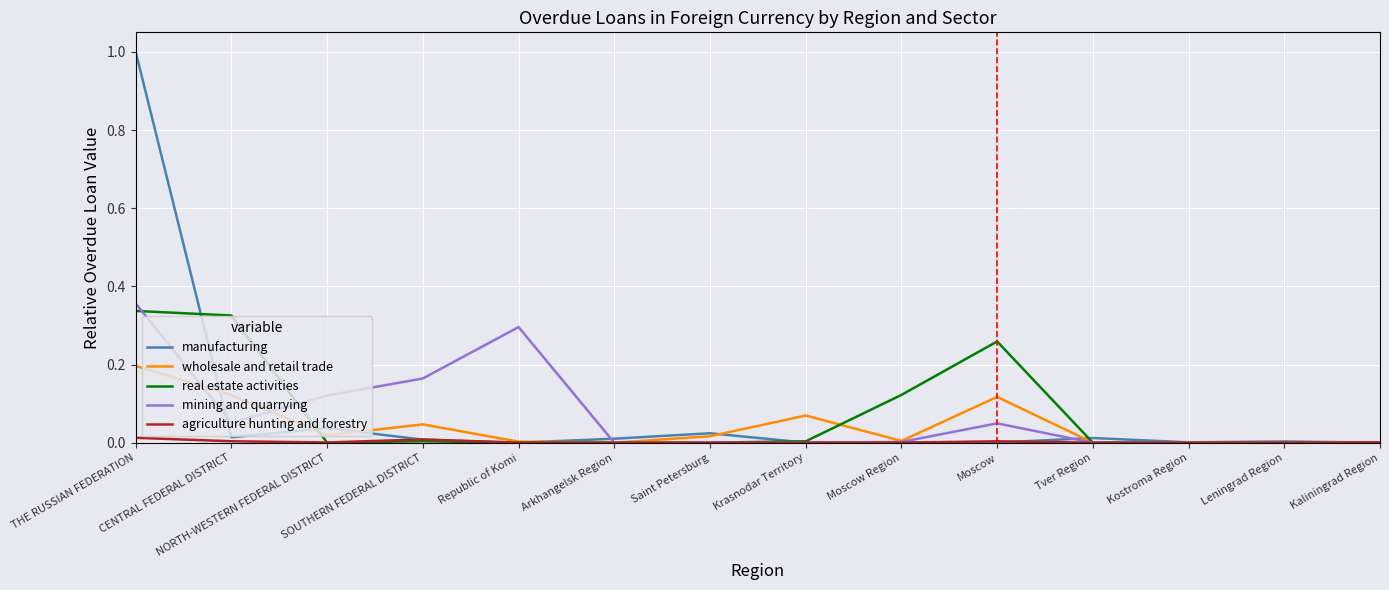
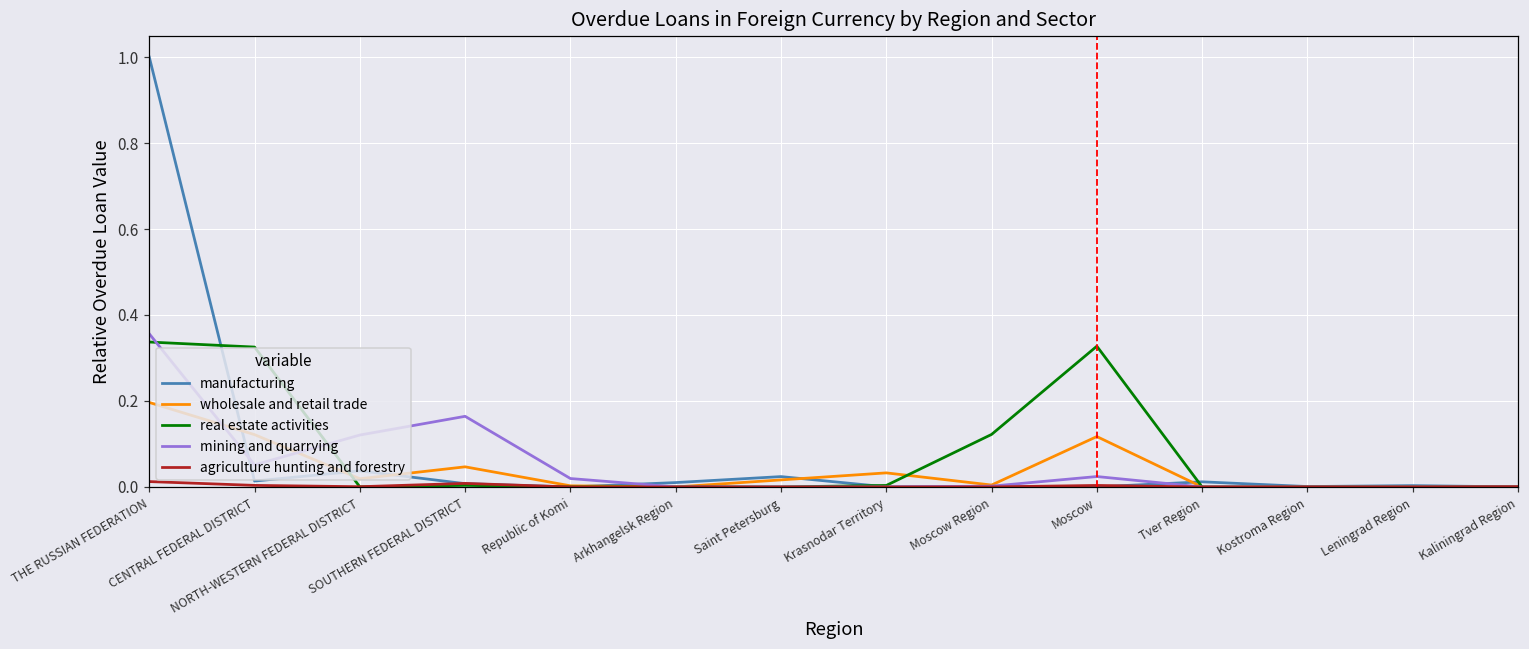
  {
    "manufacturing": {
      "THE RUSSIAN FEDERATION": 1.00,
      "CENTRAL FEDERAL DISTRICT": 0.01,
      "Arkhangelsk Region": 0.01,
      "Saint Petersburg": 0.02,
      "Tver Region": 0.01
    },
    "wholesale and retail trade": {
      "THE RUSSIAN FEDERATION": 0.20,
      "SOUTHERN FEDERAL DISTRICT": 0.05,
      "Saint Petersburg": 0.02,
-     "Krasnodar Territory": 0.07,
+     "Krasnodar Territory": 0.03,
      "Moscow": 0.12
    },
    "real estate activities": {
      "THE RUSSIAN FEDERATION": 0.34,
      "CENTRAL FEDERAL DISTRICT": 0.33,
      "Moscow Region": 0.12,
-     "Moscow": 0.26
+     "Moscow": 0.33
    },
    "mining and quarrying": {
      "THE RUSSIAN FEDERATION": 0.36,
      "SOUTHERN FEDERAL DISTRICT": 0.16,
-     "Republic of Komi": 0.30,
-     "Moscow": 0.05
+     "Republic of Komi": 0.02,
+     "Moscow": 0.02
    },
    "agriculture hunting and forestry": {
      "THE RUSSIAN FEDERATION": 0.01,
      "CENTRAL FEDERAL DISTRICT": 0.00
    }
  }
